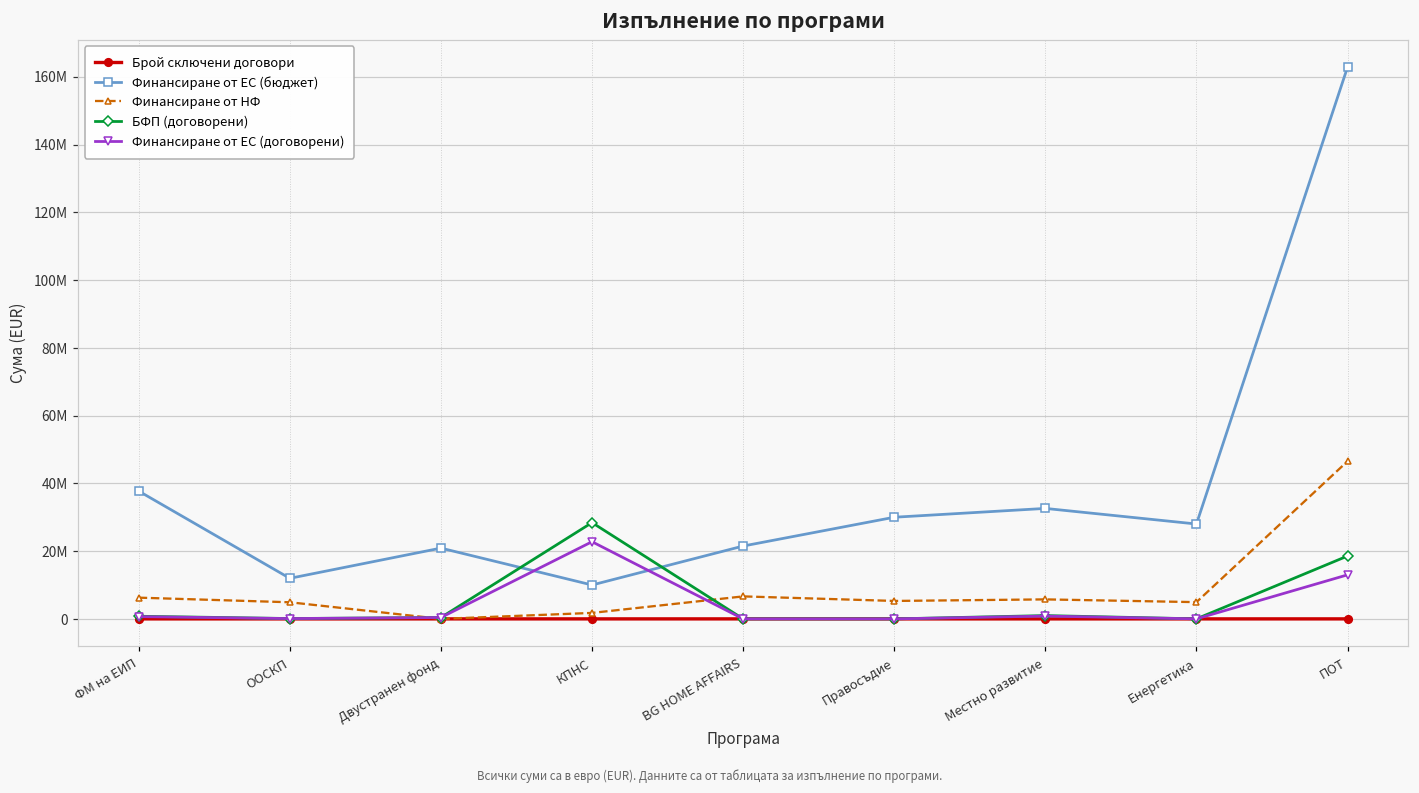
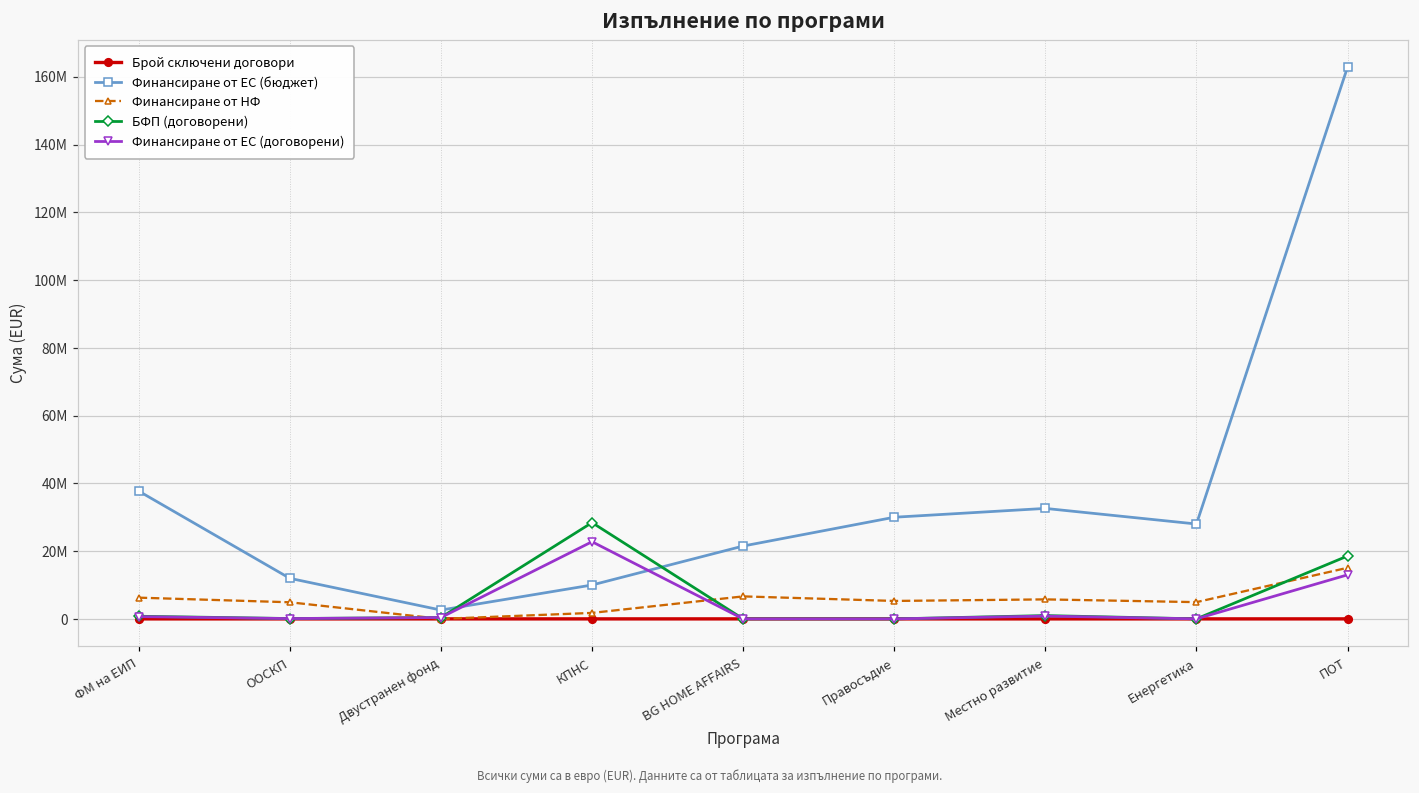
  {
    "Брой сключени договори": {
      "КПНС": 0,
      "ПОТ": 0
    },
    "Финансиране от ЕС (бюджет)": {
      "ФМ на ЕИП": 38000000,
      "ООСКП": 12000000,
-     "Двустранен фонд": 21000000,
+     "Двустранен фонд": 3000000,
      "КПНС": 10000000,
      "BG HOME AFFAIRS": 21000000,
      "Правосъдие": 30000000,
      "Местно развитие": 33000000,
      "Енергетика": 28000000,
      "ПОТ": 163000000
    },
    "Финансиране от НФ": {
      "ФМ на ЕИП": 6000000,
      "ООСКП": 5000000,
      "КПНС": 2000000,
      "BG HOME AFFAIRS": 7000000,
      "Правосъдие": 5000000,
      "Местно развитие": 6000000,
      "Енергетика": 5000000,
-     "ПОТ": 47000000
+     "ПОТ": 15000000
    },
    "БФП (договорени)": {
      "КПНС": 28000000,
      "ПОТ": 19000000
    },
    "Финансиране от ЕС (договорени)": {
      "КПНС": 23000000,
      "ПОТ": 13000000
    }
  }
